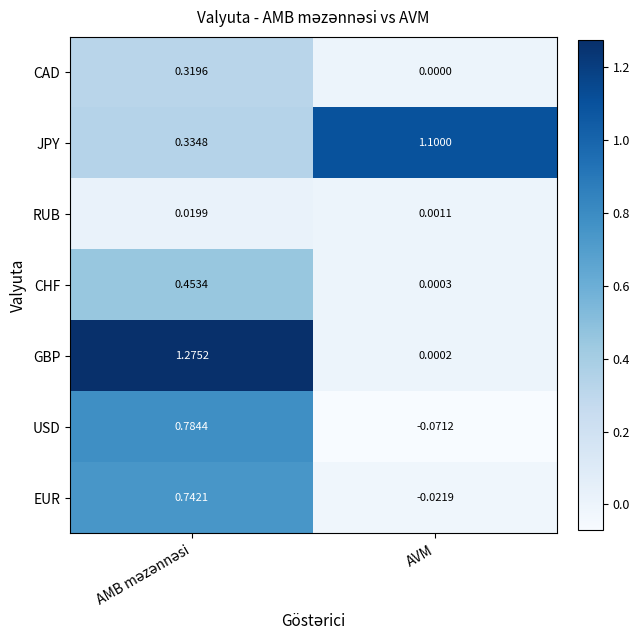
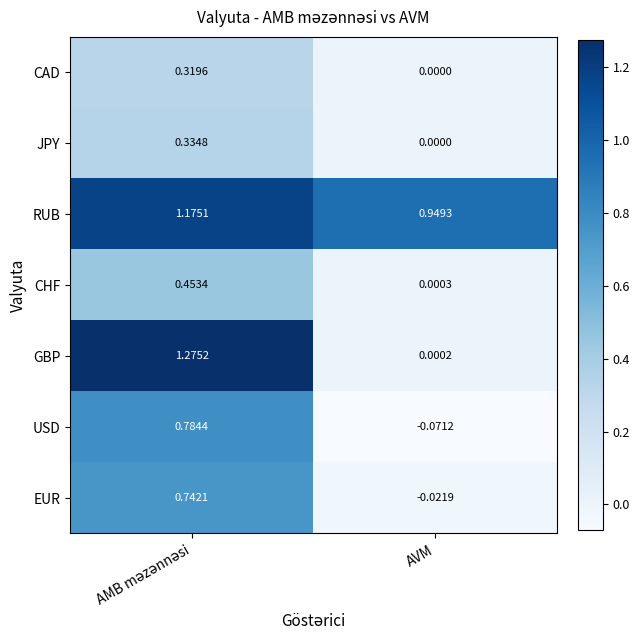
  {
    "CAD": {
      "AMB məzənnəsi": 0.3196,
      "AVM": 0.0000
    },
    "JPY": {
      "AMB məzənnəsi": 0.3348,
-     "AVM": 1.1000
+     "AVM": 0.0000
    },
    "RUB": {
-     "AMB məzənnəsi": 0.0199,
-     "AVM": 0.0011
+     "AMB məzənnəsi": 1.1751,
+     "AVM": 0.9493
    },
    "CHF": {
      "AMB məzənnəsi": 0.4534,
      "AVM": 0.0003
    },
    "GBP": {
      "AMB məzənnəsi": 1.2752,
      "AVM": 0.0002
    },
    "USD": {
      "AMB məzənnəsi": 0.7844,
      "AVM": -0.0712
    },
    "EUR": {
      "AMB məzənnəsi": 0.7421,
      "AVM": -0.0219
    }
  }
